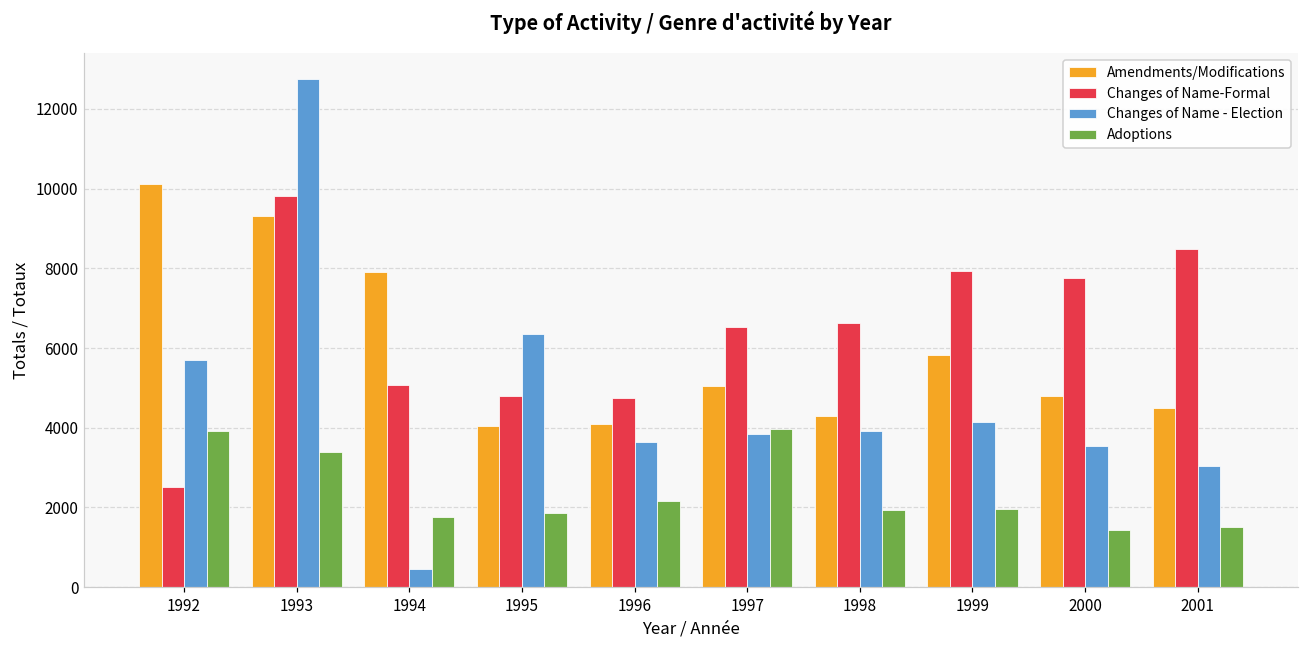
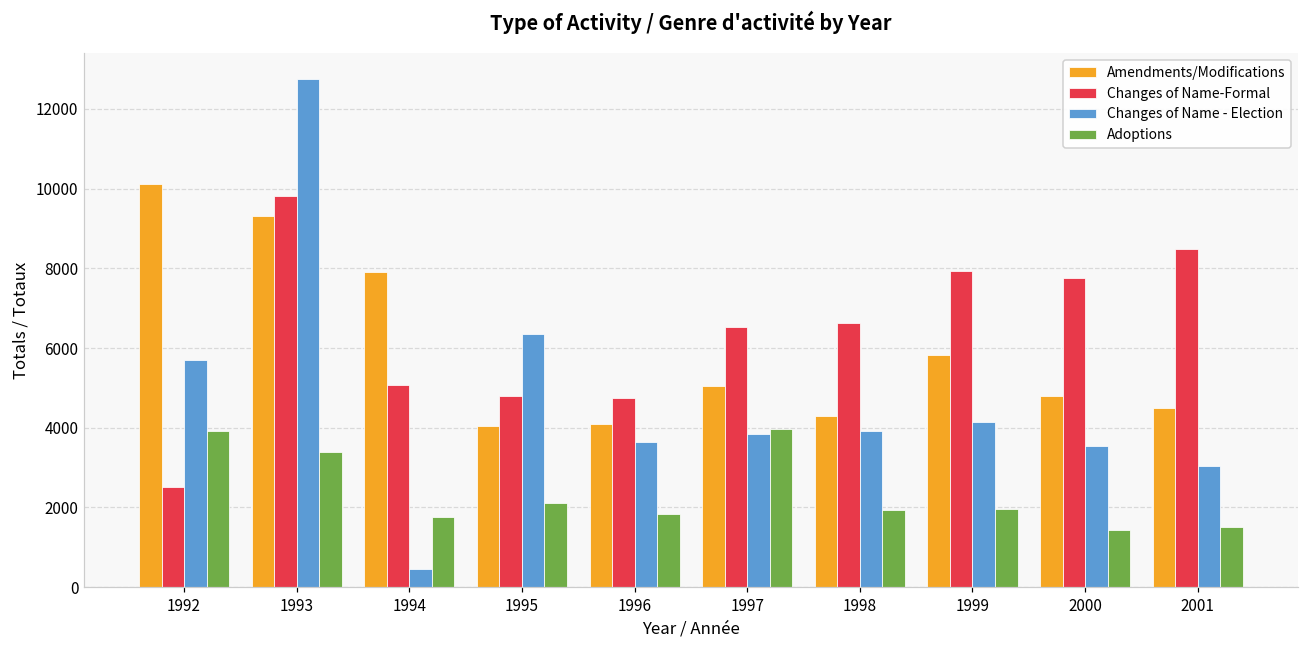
  {
    "Amendments/Modifications": {
      "1992": 10100,
      "1993": 9300,
      "1994": 7900,
      "1995": 4000,
      "1996": 4100,
      "1997": 5000,
      "1998": 4300,
      "1999": 5800,
      "2000": 4800,
      "2001": 4500
    },
    "Changes of Name-Formal": {
      "1992": 2500,
      "1993": 9800,
      "1994": 5100,
      "1995": 4800,
      "1996": 4700,
      "1997": 6500,
      "1998": 6600,
      "1999": 7900,
      "2000": 7800,
      "2001": 8500
    },
    "Changes of Name - Election": {
      "1992": 5700,
      "1993": 12800,
      "1994": 400,
      "1995": 6300,
      "1996": 3700,
      "1997": 3900,
      "1998": 3900,
      "1999": 4100,
      "2000": 3500,
      "2001": 3000
    },
    "Adoptions": {
      "1992": 3900,
      "1993": 3400,
      "1994": 1800,
-     "1995": 1900,
-     "1996": 2200,
+     "1995": 2100,
+     "1996": 1800,
      "1997": 4000,
      "1998": 1900,
      "1999": 2000,
      "2000": 1400,
      "2001": 1500
    }
  }
